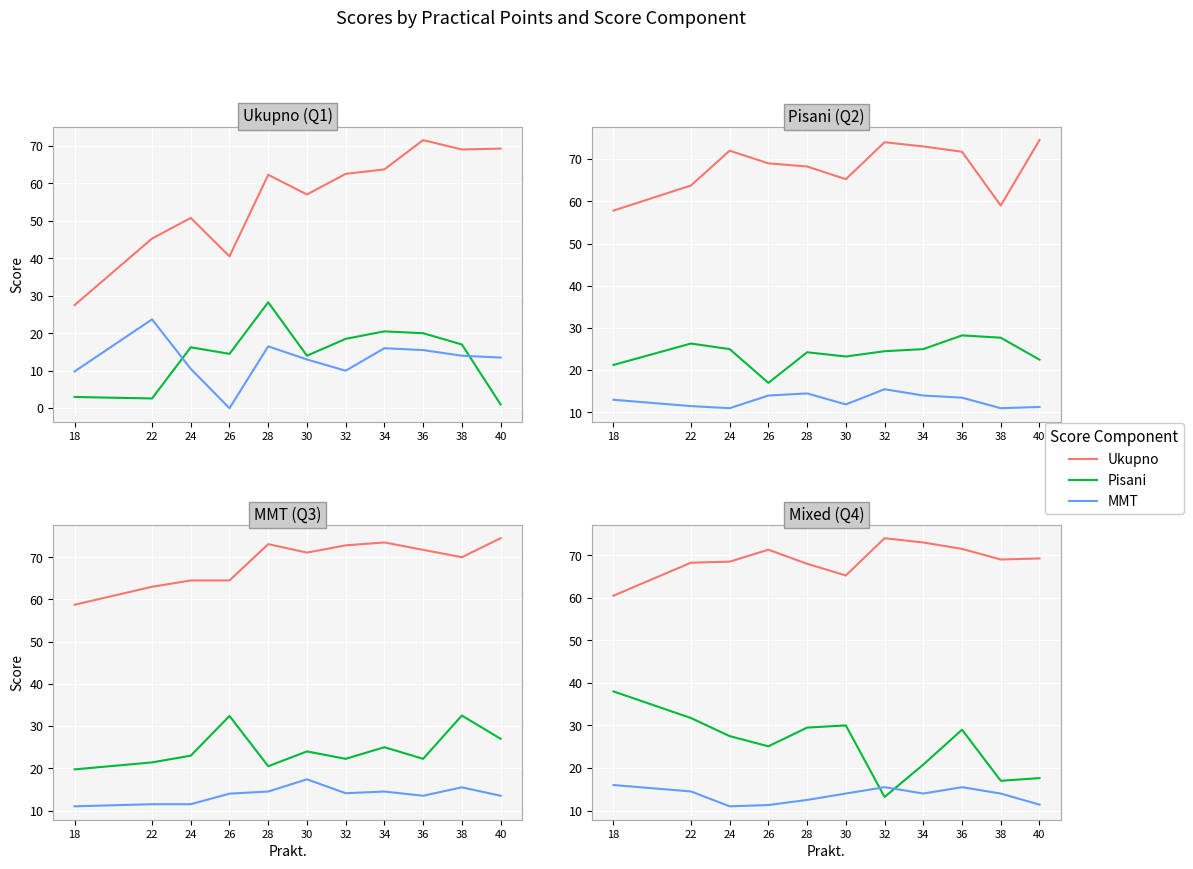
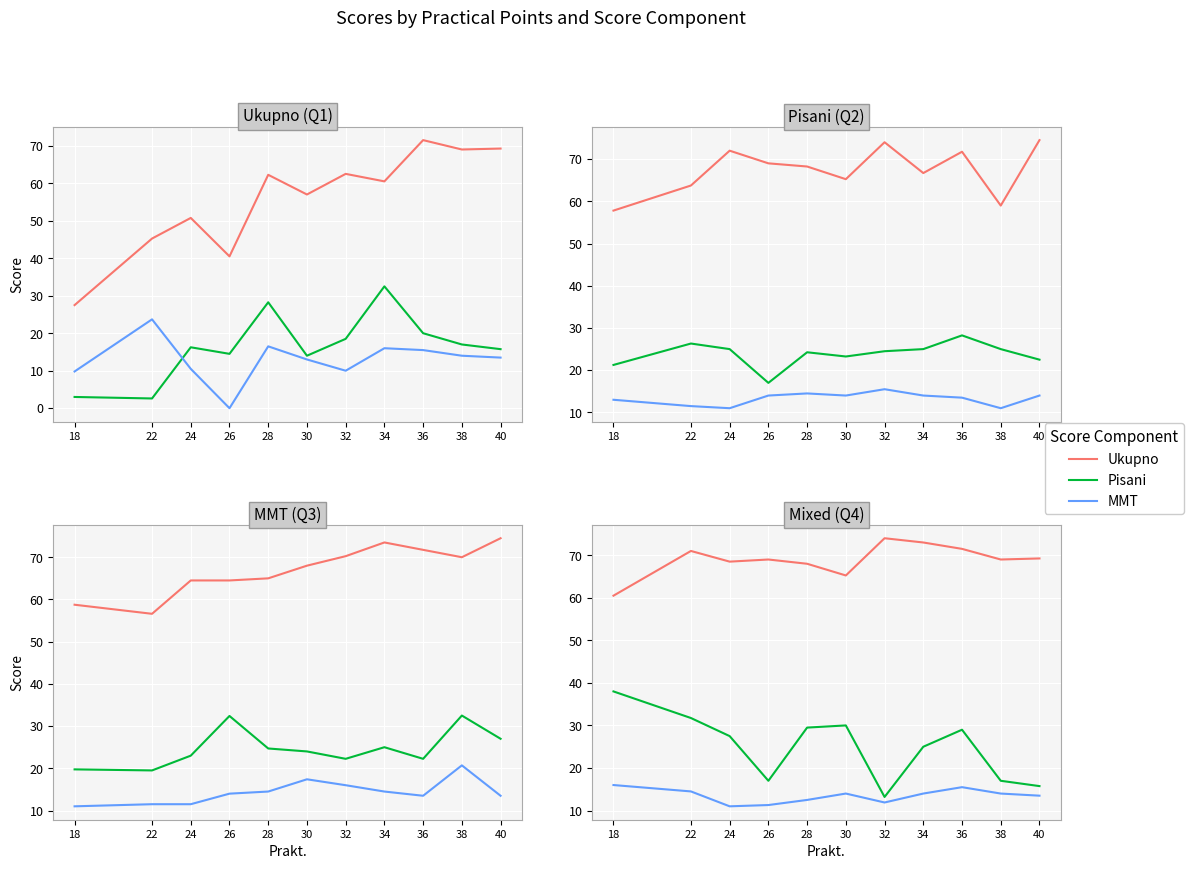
  {
    "Ukupno (Q1)": {
      "Ukupno": {
        "18": 28,
        "22": 45,
        "24": 51,
        "26": 41,
        "28": 62,
        "30": 57,
        "32": 63,
-       "34": 64,
+       "34": 61,
        "36": 72,
        "38": 69,
        "40": 69
      },
      "Pisani": {
        "18": 3,
        "22": 3,
        "24": 16,
        "26": 15,
        "28": 28,
        "30": 14,
        "32": 19,
-       "34": 21,
+       "34": 33,
        "36": 20,
        "38": 17,
-       "40": 1
+       "40": 16
      },
      "MMT": {
        "18": 10,
        "22": 24,
        "24": 11,
        "26": 0,
        "28": 17,
        "30": 13,
        "32": 10,
        "34": 16,
        "36": 16,
        "38": 14,
        "40": 14
      }
    },
    "Pisani (Q2)": {
      "Ukupno": {
        "18": 58,
        "22": 64,
        "24": 72,
        "26": 69,
        "28": 68,
        "30": 65,
        "32": 74,
-       "34": 73,
+       "34": 67,
        "36": 72,
        "38": 59,
        "40": 75
      },
      "Pisani": {
        "18": 21,
        "22": 26,
        "24": 25,
        "26": 17,
        "28": 24,
        "30": 23,
        "32": 25,
        "34": 25,
        "36": 28,
-       "38": 28,
+       "38": 25,
        "40": 23
      },
      "MMT": {
        "18": 13,
        "22": 12,
        "24": 11,
        "26": 14,
        "28": 15,
-       "30": 12,
+       "30": 14,
        "32": 16,
        "34": 14,
        "36": 14,
        "38": 11,
-       "40": 11
+       "40": 14
      }
    },
    "MMT (Q3)": {
      "Ukupno": {
        "18": 59,
-       "22": 63,
+       "22": 57,
        "24": 65,
        "26": 65,
-       "28": 73,
-       "30": 71,
-       "32": 73,
+       "28": 65,
+       "30": 68,
+       "32": 70,
        "34": 74,
        "36": 72,
        "38": 70,
        "40": 75
      },
      "Pisani": {
        "18": 20,
-       "22": 21,
+       "22": 20,
        "24": 23,
        "26": 32,
-       "28": 21,
+       "28": 25,
        "30": 24,
        "32": 22,
        "34": 25,
        "36": 22,
        "38": 33,
        "40": 27
      },
      "MMT": {
        "18": 11,
        "22": 12,
        "24": 12,
        "26": 14,
        "28": 15,
        "30": 17,
-       "32": 14,
+       "32": 16,
        "34": 15,
        "36": 14,
-       "38": 16,
+       "38": 21,
        "40": 14
      }
    },
    "Mixed (Q4)": {
      "Ukupno": {
        "18": 61,
-       "22": 68,
+       "22": 71,
        "24": 69,
-       "26": 71,
+       "26": 69,
        "28": 68,
        "30": 65,
        "32": 74,
        "34": 73,
        "36": 72,
        "38": 69,
        "40": 69
      },
      "Pisani": {
        "18": 38,
        "22": 32,
        "24": 28,
-       "26": 25,
+       "26": 17,
        "28": 30,
        "30": 30,
        "32": 13,
-       "34": 21,
+       "34": 25,
        "36": 29,
        "38": 17,
-       "40": 18
+       "40": 16
      },
      "MMT": {
        "18": 16,
        "22": 15,
        "24": 11,
        "26": 11,
        "28": 13,
        "30": 14,
-       "32": 16,
+       "32": 12,
        "34": 14,
        "36": 16,
        "38": 14,
-       "40": 11
+       "40": 14
      }
    }
  }
